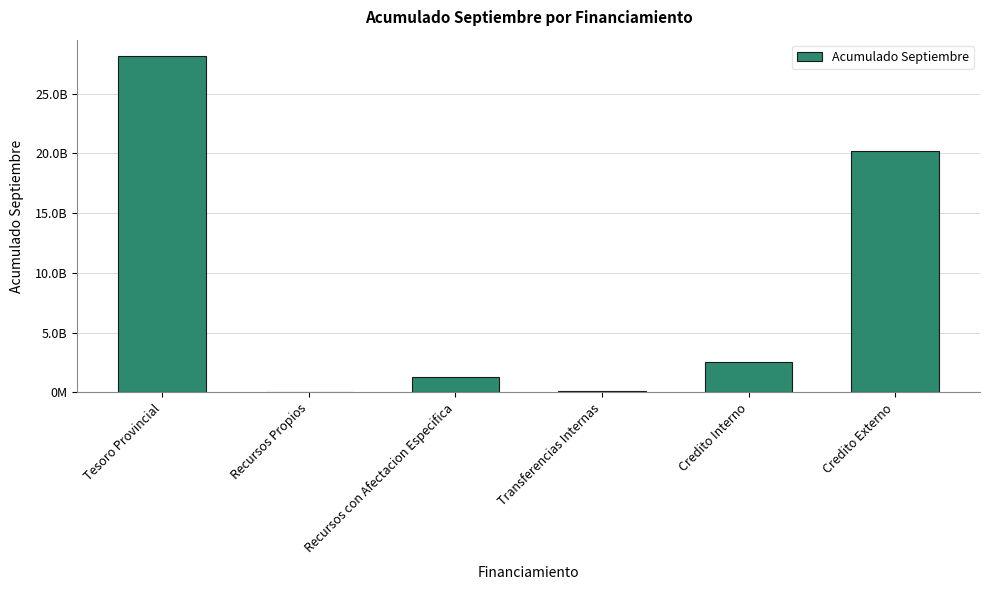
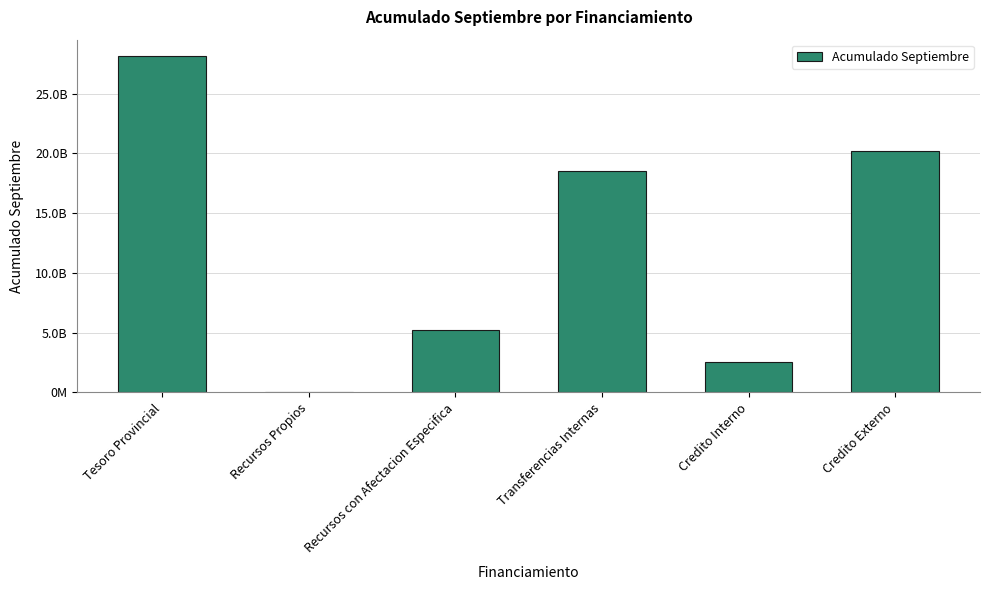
  {
    "Tesoro Provincial": 28100000000,
-   "Recursos con Afectacion Especifica": 1300000000,
-   "Transferencias Internas": 100000000,
+   "Recursos con Afectacion Especifica": 5300000000,
+   "Transferencias Internas": 18500000000,
    "Credito Interno": 2600000000,
    "Credito Externo": 20200000000
  }
